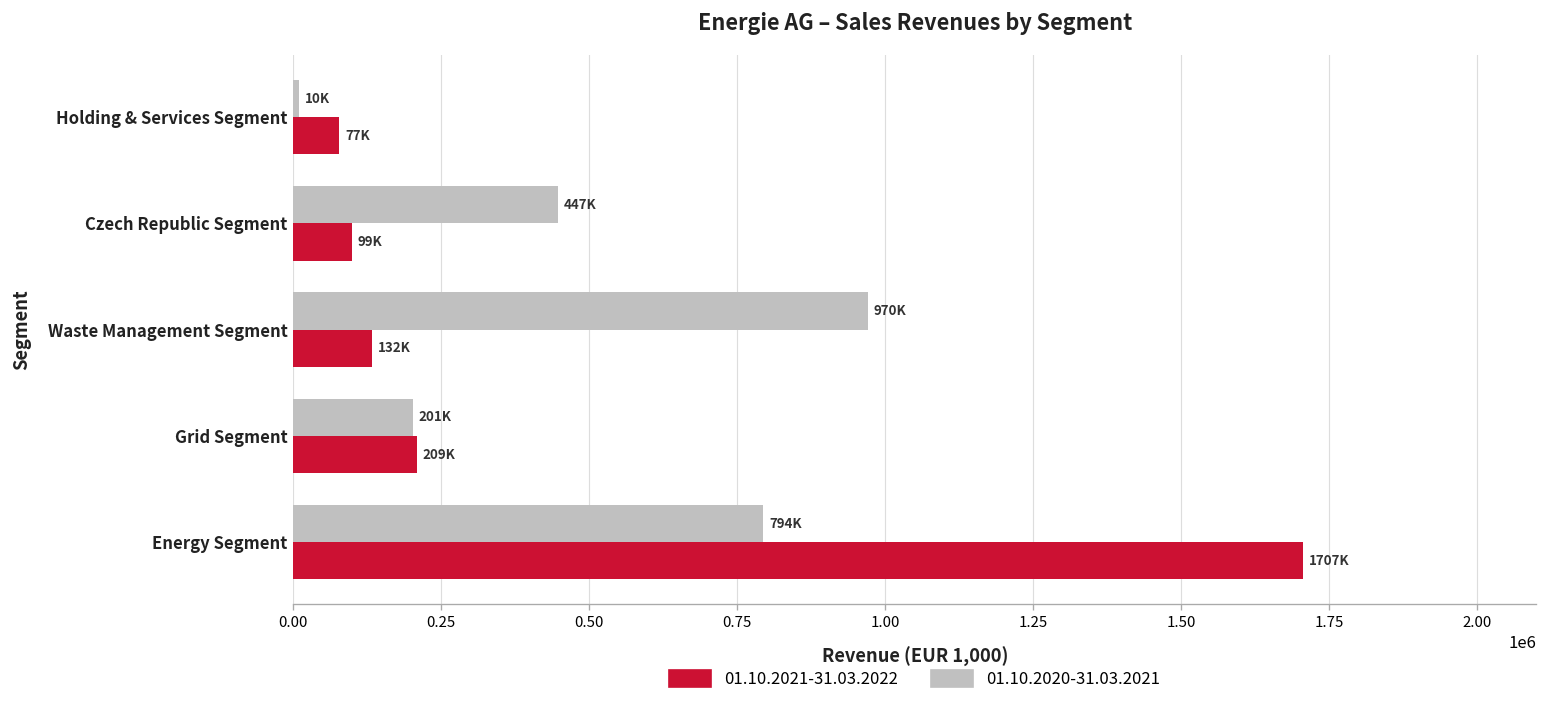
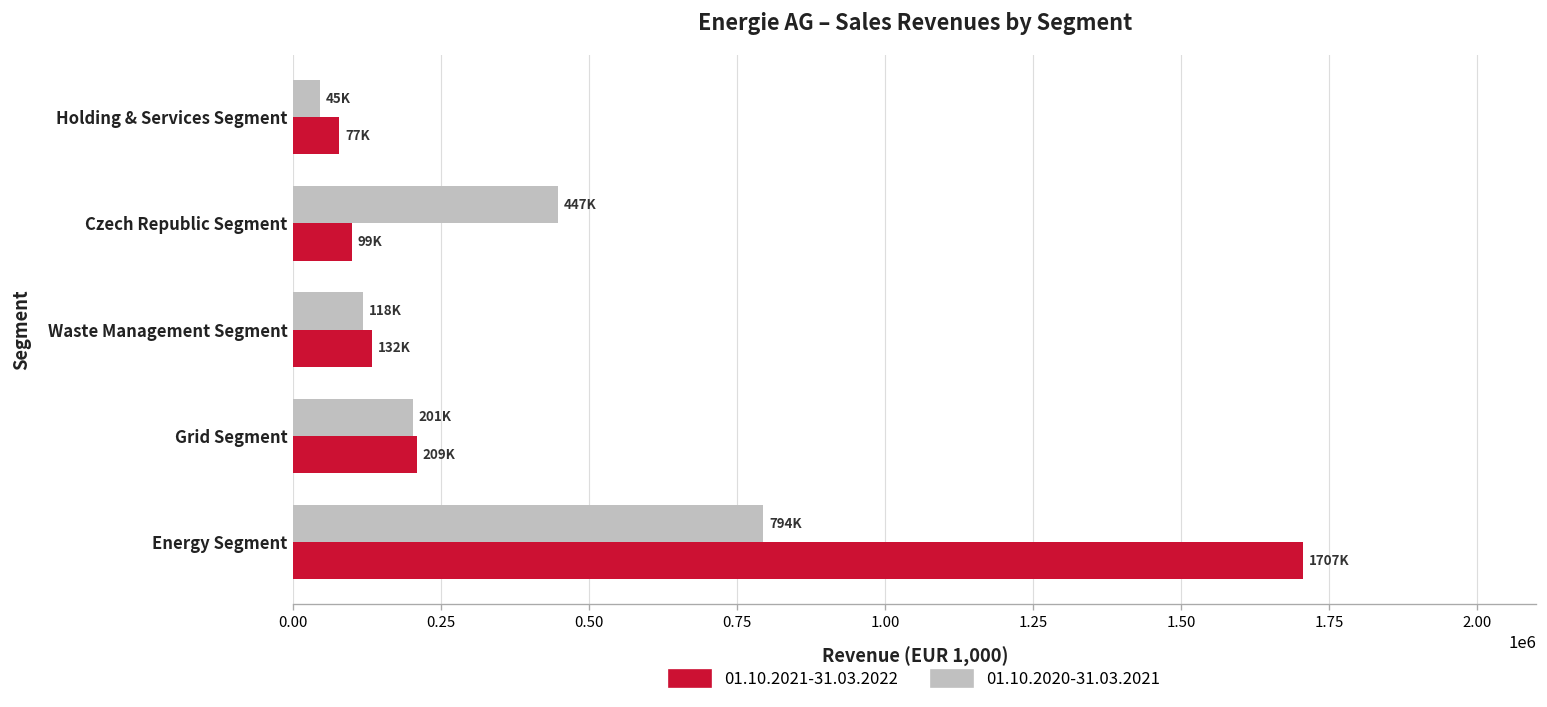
  {
    "01.10.2021-31.03.2022": {
      "Holding & Services Segment": "77K",
      "Czech Republic Segment": "99K",
      "Waste Management Segment": "132K",
      "Grid Segment": "209K",
      "Energy Segment": "1707K"
    },
    "01.10.2020-31.03.2021": {
-     "Holding & Services Segment": "10K",
+     "Holding & Services Segment": "45K",
      "Czech Republic Segment": "447K",
-     "Waste Management Segment": "970K",
+     "Waste Management Segment": "118K",
      "Grid Segment": "201K",
      "Energy Segment": "794K"
    }
  }
